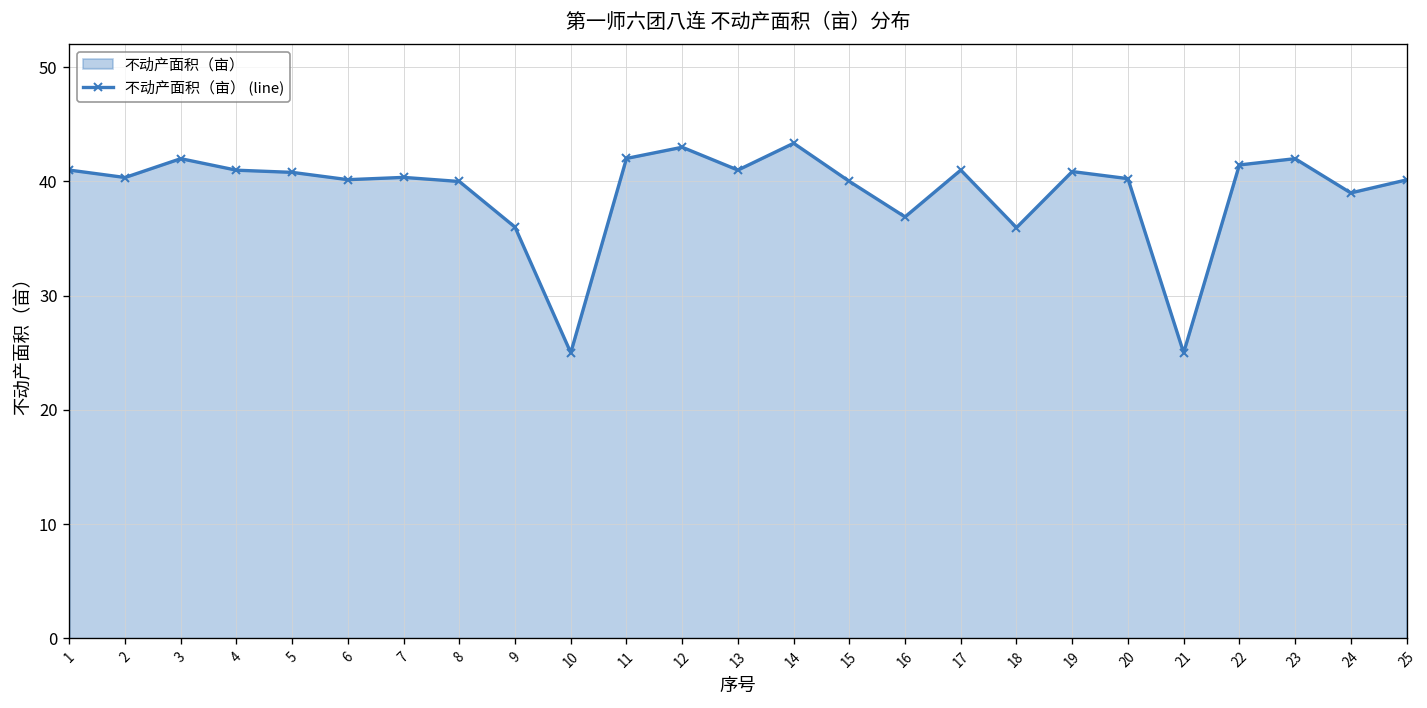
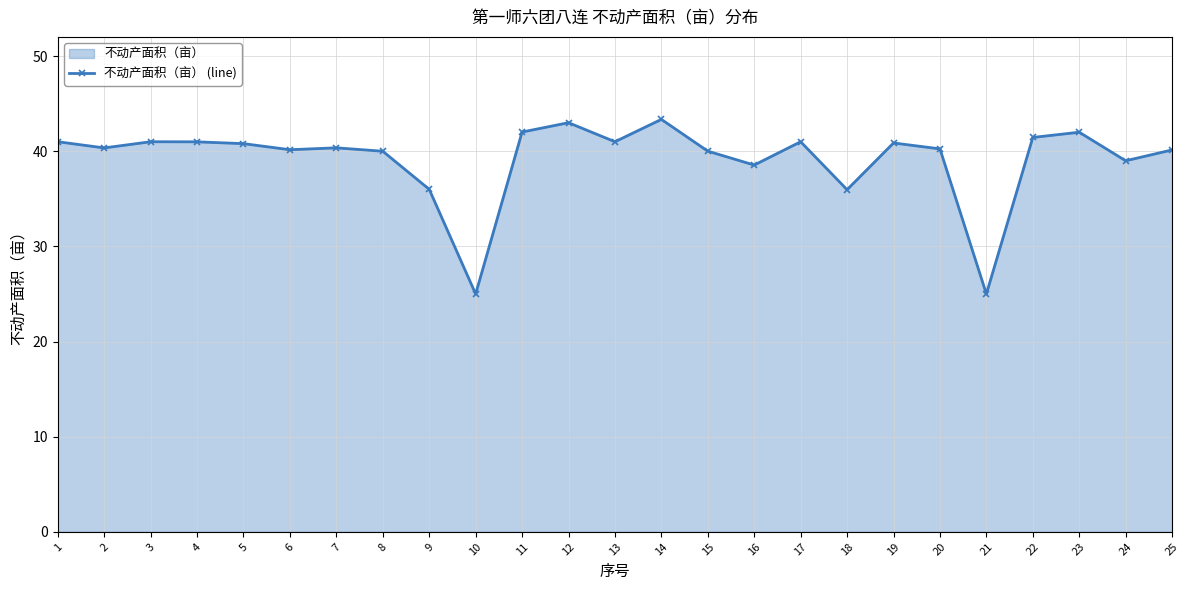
  {
    "1": 41,
    "2": 40,
-   "3": 42,
+   "3": 41,
    "4": 41,
    "5": 41,
    "6": 40,
    "7": 40,
    "8": 40,
    "9": 36,
    "10": 25,
    "11": 42,
    "12": 43,
    "13": 41,
    "14": 43,
    "15": 40,
-   "16": 37,
+   "16": 39,
    "17": 41,
    "18": 36,
    "19": 41,
    "20": 40,
    "21": 25,
    "22": 41,
    "23": 42,
    "24": 39,
    "25": 40
  }
